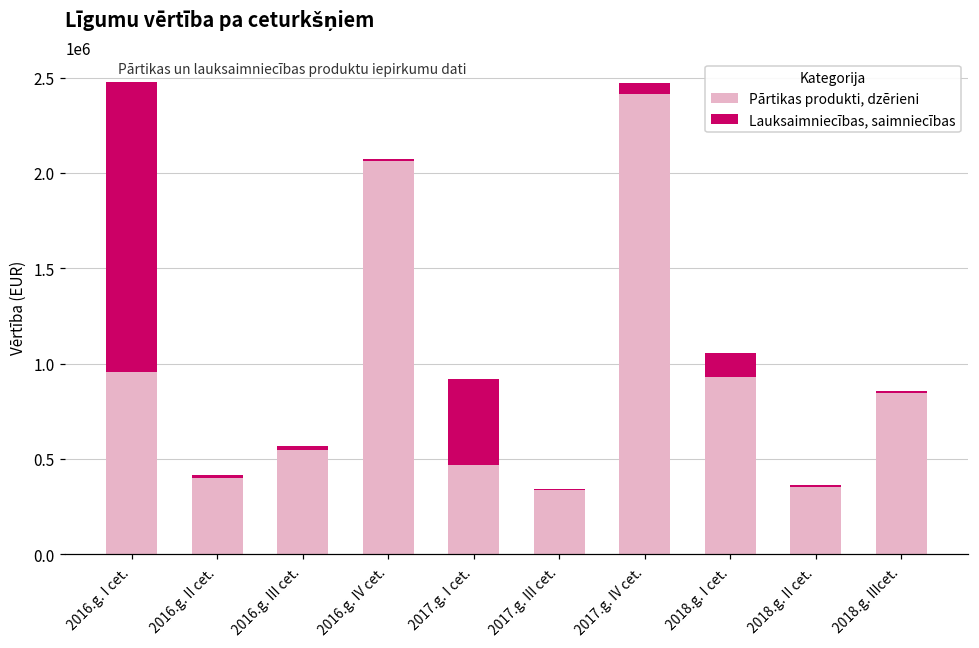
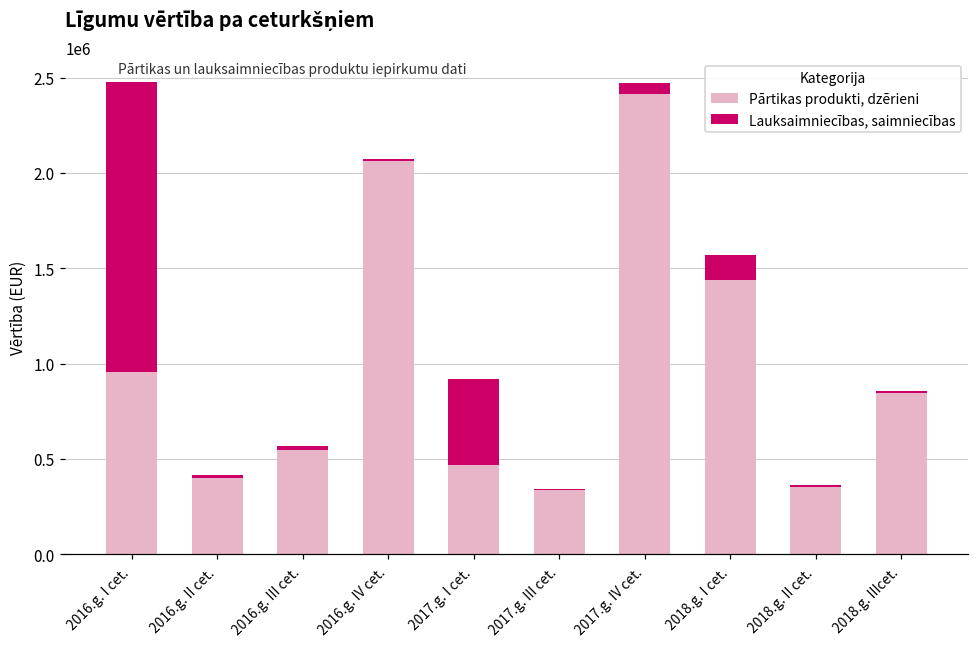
  {
    "Pārtikas produkti, dzērieni": {
      "2016.g. I cet.": 960000,
      "2016.g. II cet.": 400000,
      "2016.g. III cet.": 550000,
      "2016.g. IV cet.": 2060000,
      "2017.g. I cet.": 470000,
      "2017.g. III cet.": 340000,
      "2017.g. IV cet.": 2410000,
-     "2018.g. I cet.": 930000,
+     "2018.g. I cet.": 1440000,
      "2018.g. II cet.": 350000,
      "2018.g. IIIcet.": 850000
    },
    "Lauksaimniecības, saimniecības": {
      "2016.g. I cet.": 1520000,
      "2016.g. II cet.": 20000,
      "2016.g. III cet.": 20000,
      "2017.g. I cet.": 450000,
      "2017.g. IV cet.": 60000,
      "2018.g. I cet.": 130000
    }
  }
